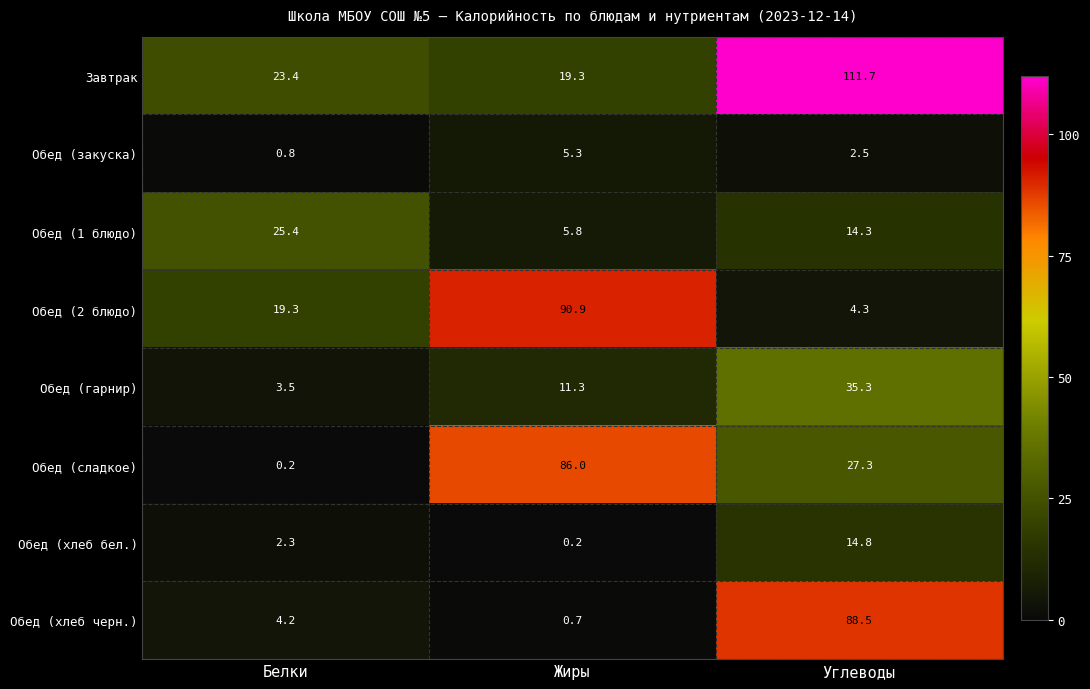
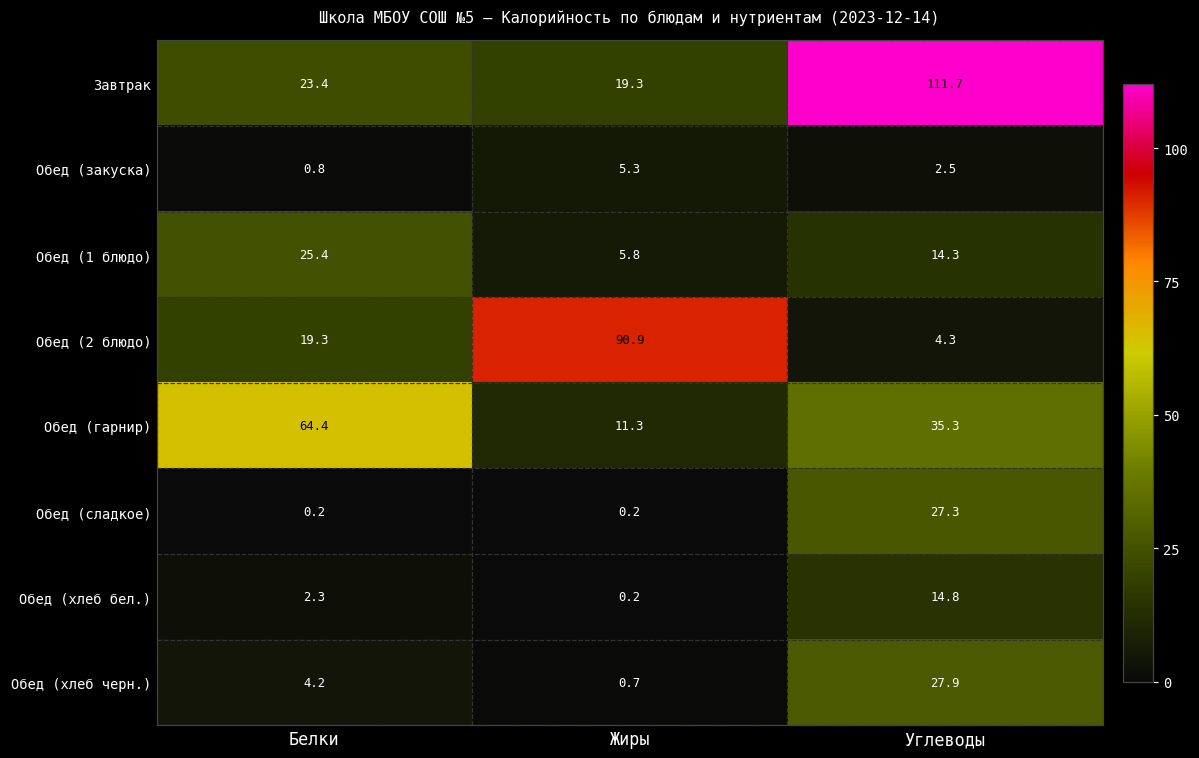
  {
    "Завтрак": {
      "Белки": 23.4,
      "Жиры": 19.3,
      "Углеводы": 111.7
    },
    "Обед (закуска)": {
      "Белки": 0.8,
      "Жиры": 5.3,
      "Углеводы": 2.5
    },
    "Обед (1 блюдо)": {
      "Белки": 25.4,
      "Жиры": 5.8,
      "Углеводы": 14.3
    },
    "Обед (2 блюдо)": {
      "Белки": 19.3,
      "Жиры": 90.9,
      "Углеводы": 4.3
    },
    "Обед (гарнир)": {
-     "Белки": 3.5,
+     "Белки": 64.4,
      "Жиры": 11.3,
      "Углеводы": 35.3
    },
    "Обед (сладкое)": {
      "Белки": 0.2,
-     "Жиры": 86.0,
+     "Жиры": 0.2,
      "Углеводы": 27.3
    },
    "Обед (хлеб бел.)": {
      "Белки": 2.3,
      "Жиры": 0.2,
      "Углеводы": 14.8
    },
    "Обед (хлеб черн.)": {
      "Белки": 4.2,
      "Жиры": 0.7,
-     "Углеводы": 88.5
+     "Углеводы": 27.9
    }
  }
